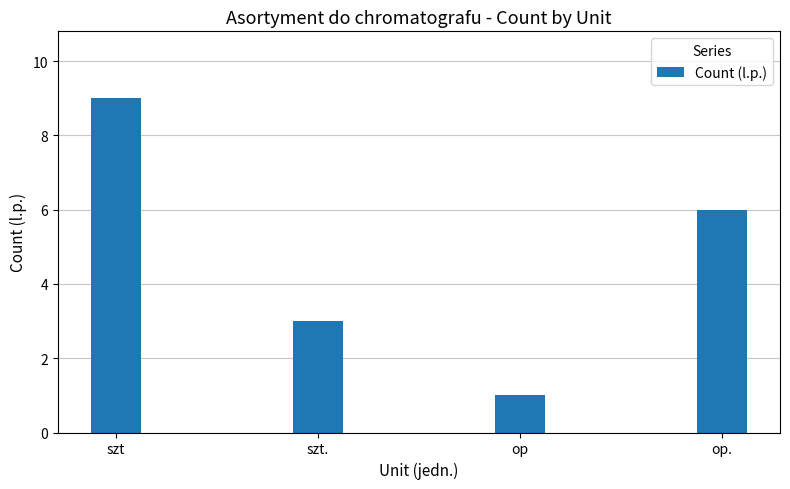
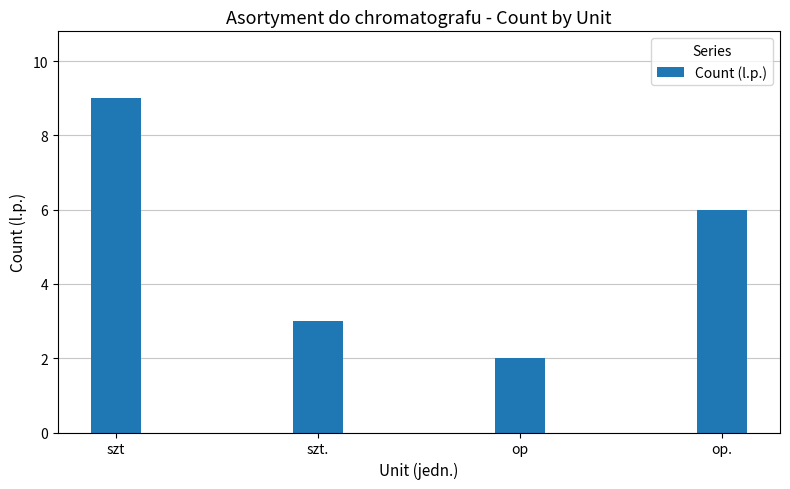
  {
    "szt": 9,
    "szt.": 3,
-   "op": 1,
+   "op": 2,
    "op.": 6
  }
